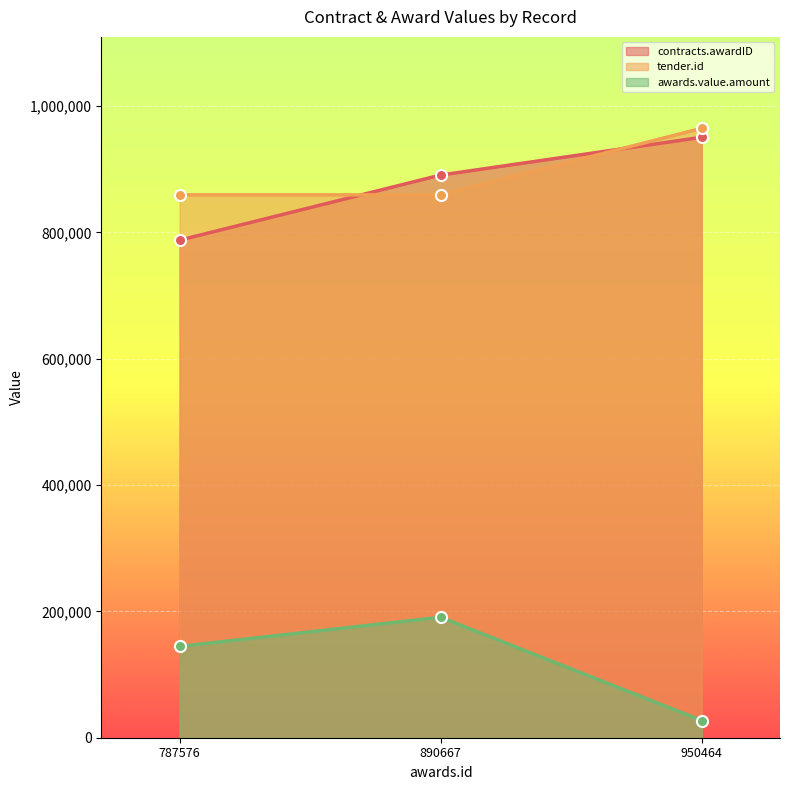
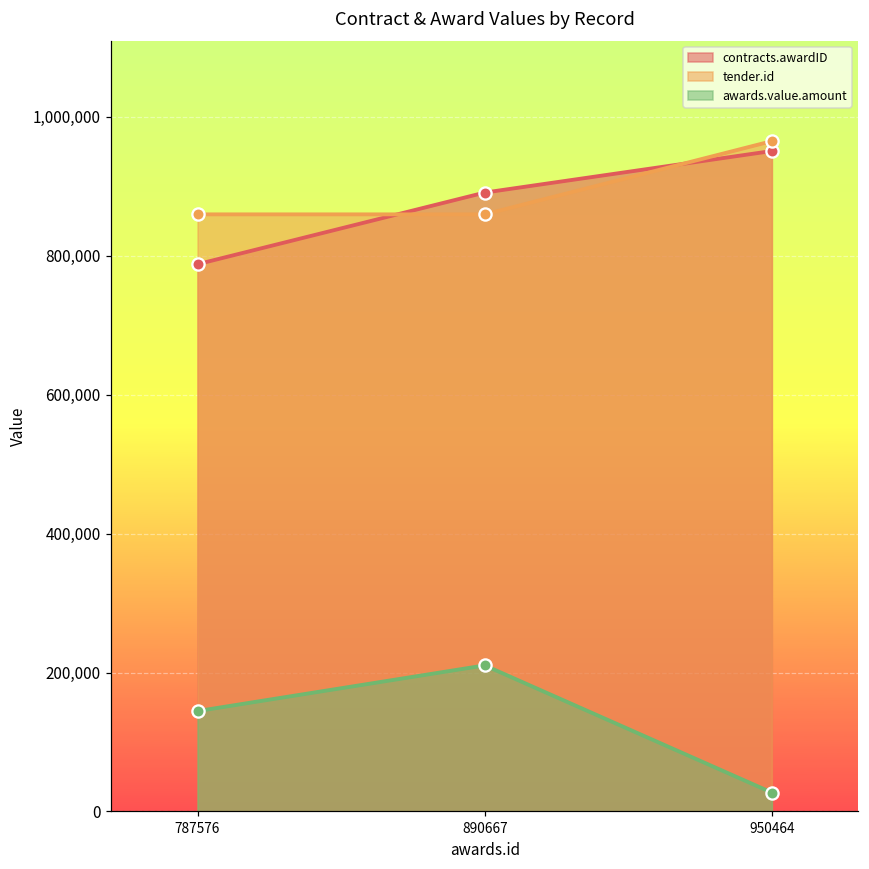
  {
    "awards.value.amount": {
      "787576": "140,000",
-     "890667": "190,000",
+     "890667": "210,000",
      "950464": "30,000"
    }
  }
